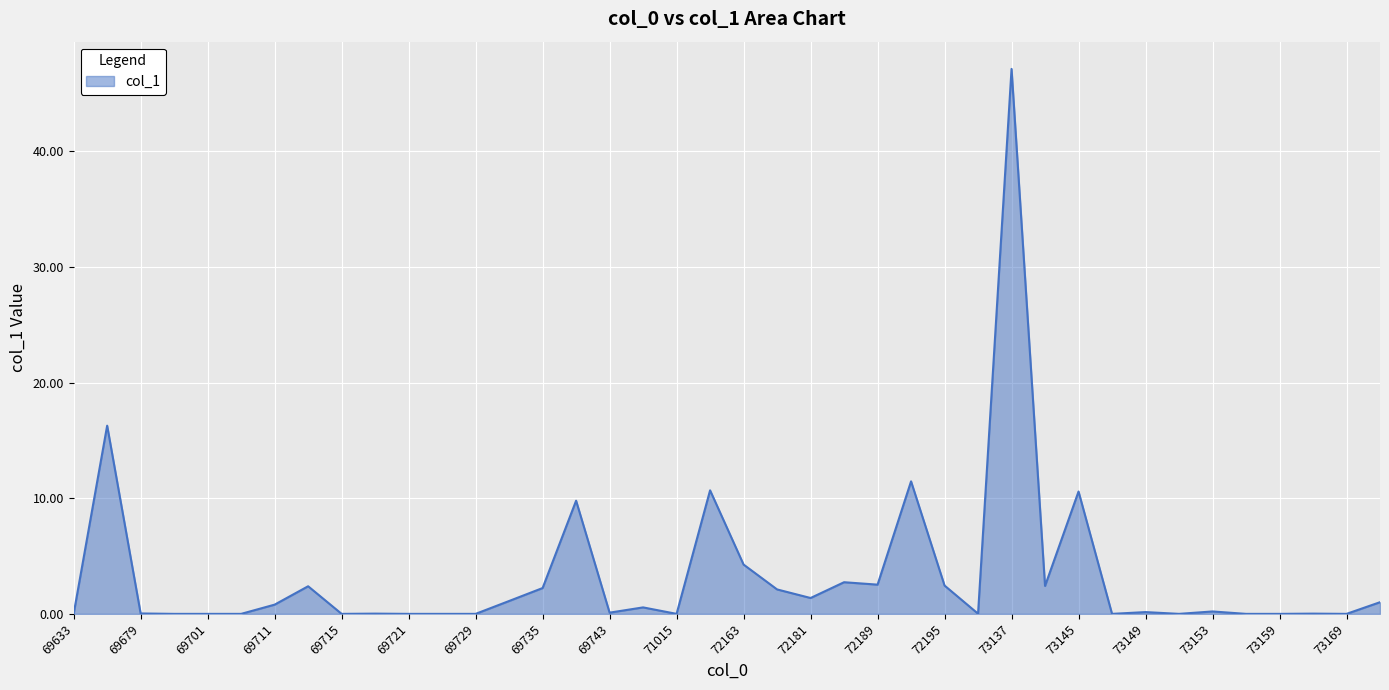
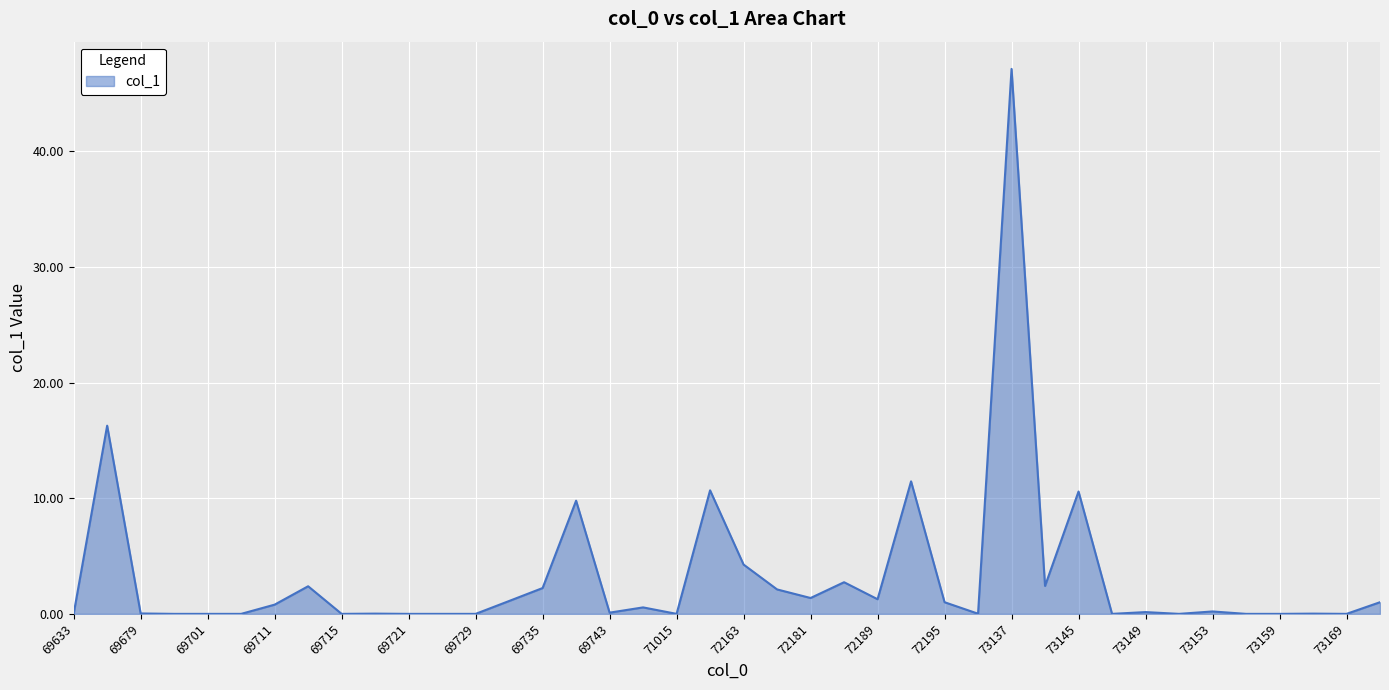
  {
    "69633": 0.0,
    "69679": 0.0,
    "69701": 0.0,
    "69711": 0.8,
    "69715": 0.0,
    "69721": 0.0,
    "69729": 0.0,
    "69735": 2.2,
    "69743": 0.1,
    "71015": 0.0,
    "72163": 4.3,
    "72181": 1.4,
-   "72189": 2.5,
-   "72195": 2.4,
+   "72189": 1.3,
+   "72195": 1.0,
    "73137": 47.1,
    "73145": 10.6,
    "73149": 0.2,
    "73153": 0.2,
    "73159": 0.0,
    "73169": 0.0
  }
